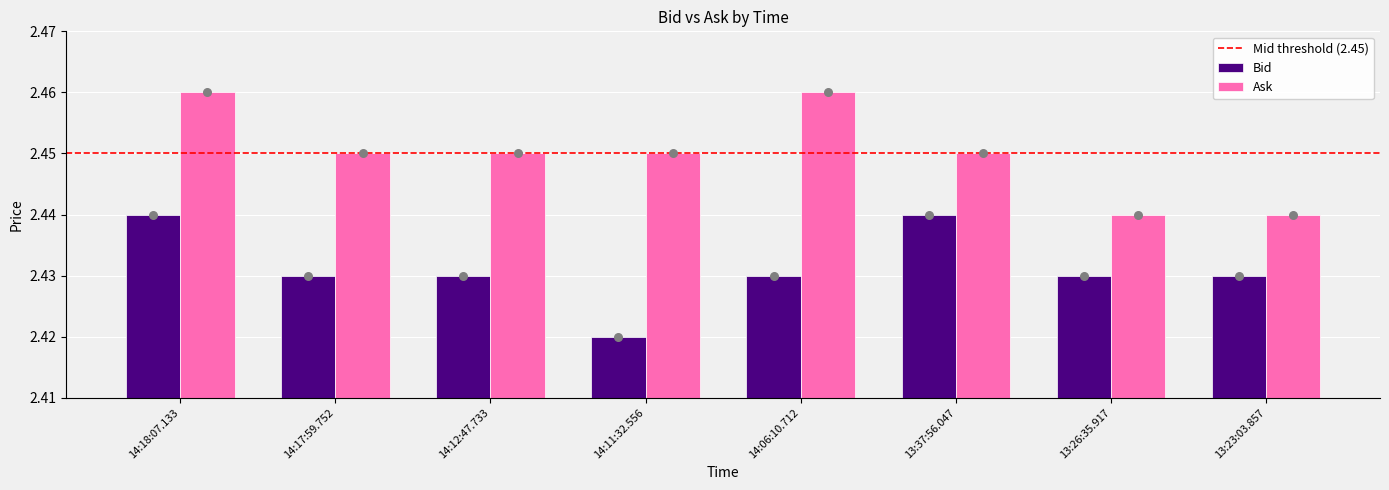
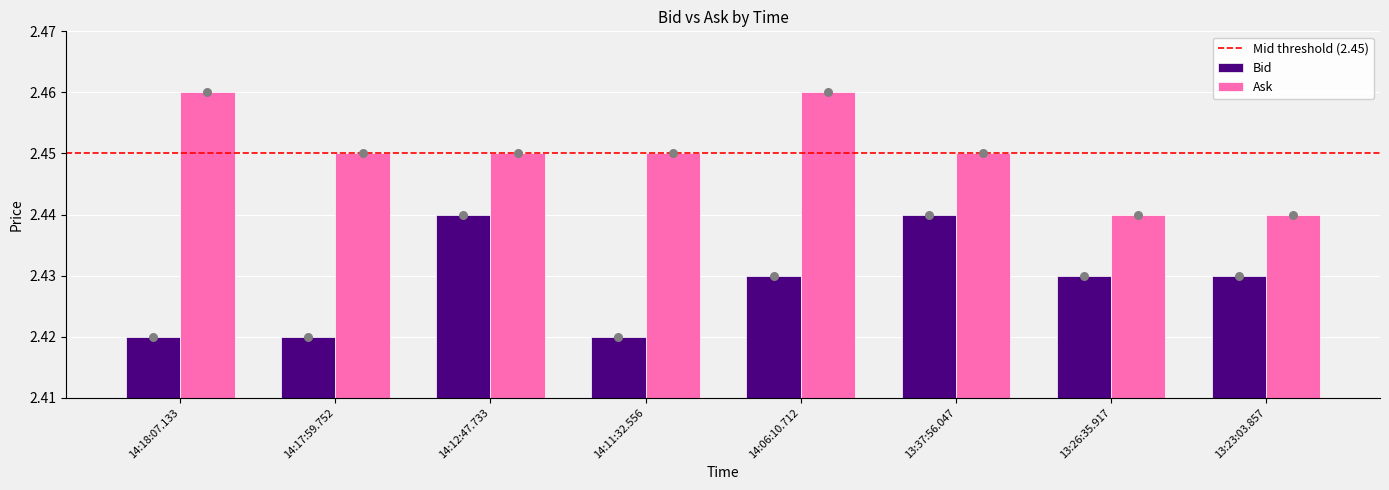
  {
    "Bid": {
-     "14:18:07.133": 2.44,
-     "14:17:59.752": 2.43,
-     "14:12:47.733": 2.43,
+     "14:18:07.133": 2.42,
+     "14:17:59.752": 2.42,
+     "14:12:47.733": 2.44,
      "14:11:32.556": 2.42,
      "14:06:10.712": 2.43,
      "13:37:56.047": 2.44,
      "13:26:35.917": 2.43,
      "13:23:03.857": 2.43
    },
    "Ask": {
      "14:18:07.133": 2.46,
      "14:17:59.752": 2.45,
      "14:12:47.733": 2.45,
      "14:11:32.556": 2.45,
      "14:06:10.712": 2.46,
      "13:37:56.047": 2.45,
      "13:26:35.917": 2.44,
      "13:23:03.857": 2.44
    }
  }
